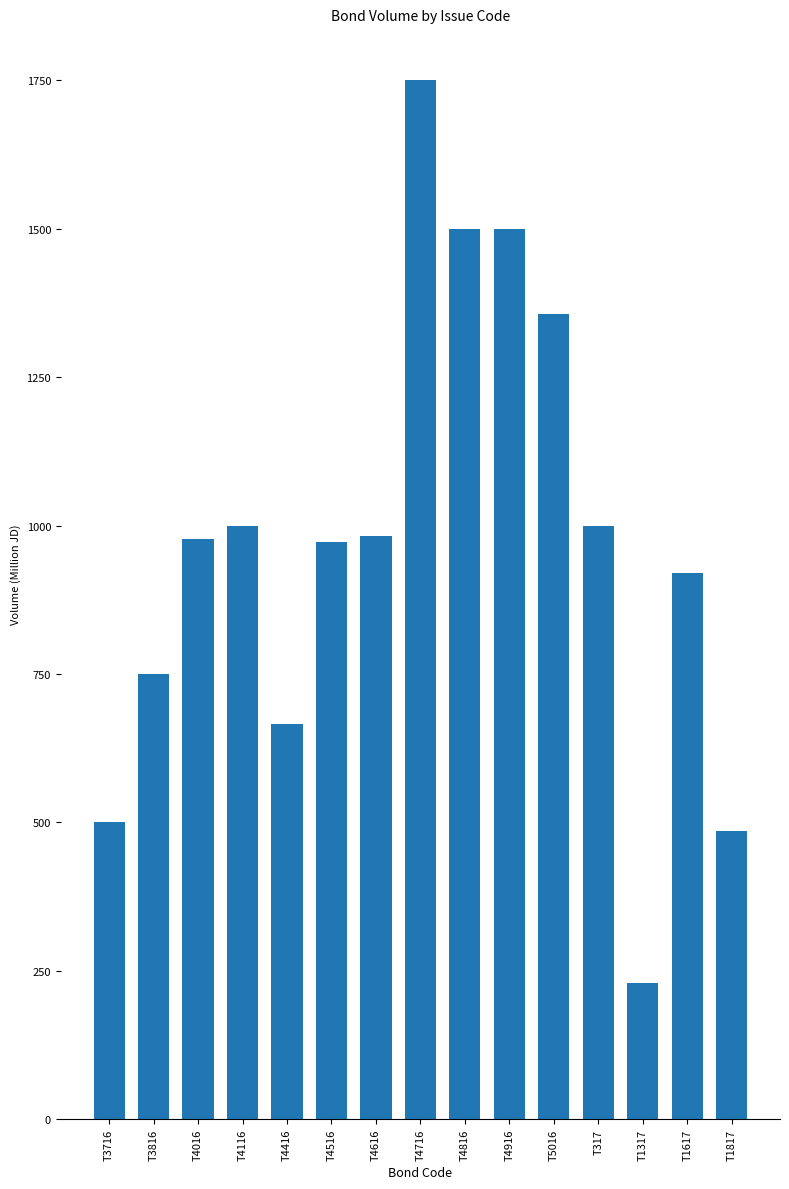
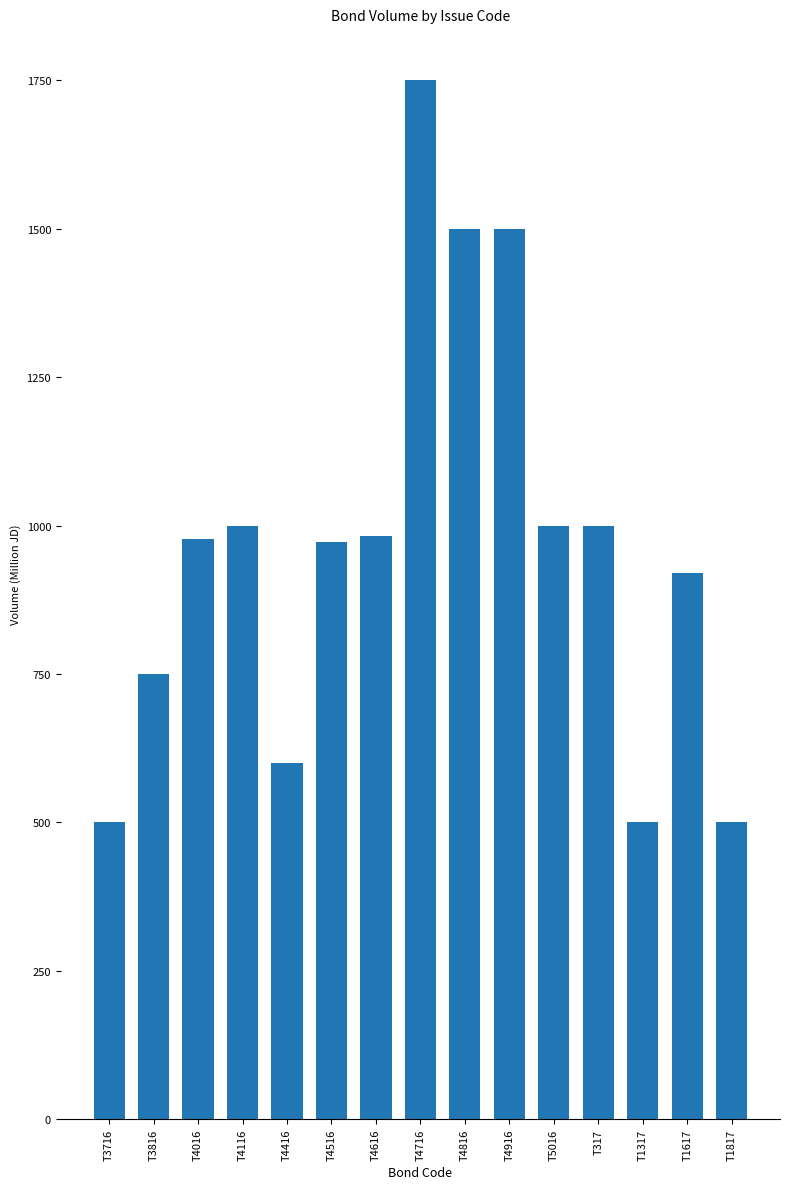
  {
    "T3716": 500,
    "T3816": 750,
    "T4016": 980,
    "T4116": 1000,
-   "T4416": 670,
+   "T4416": 600,
    "T4516": 970,
    "T4616": 980,
    "T4716": 1750,
    "T4816": 1500,
    "T4916": 1500,
-   "T5016": 1360,
+   "T5016": 1000,
    "T317": 1000,
-   "T1317": 230,
+   "T1317": 500,
    "T1617": 920,
-   "T1817": 490
+   "T1817": 500
  }
